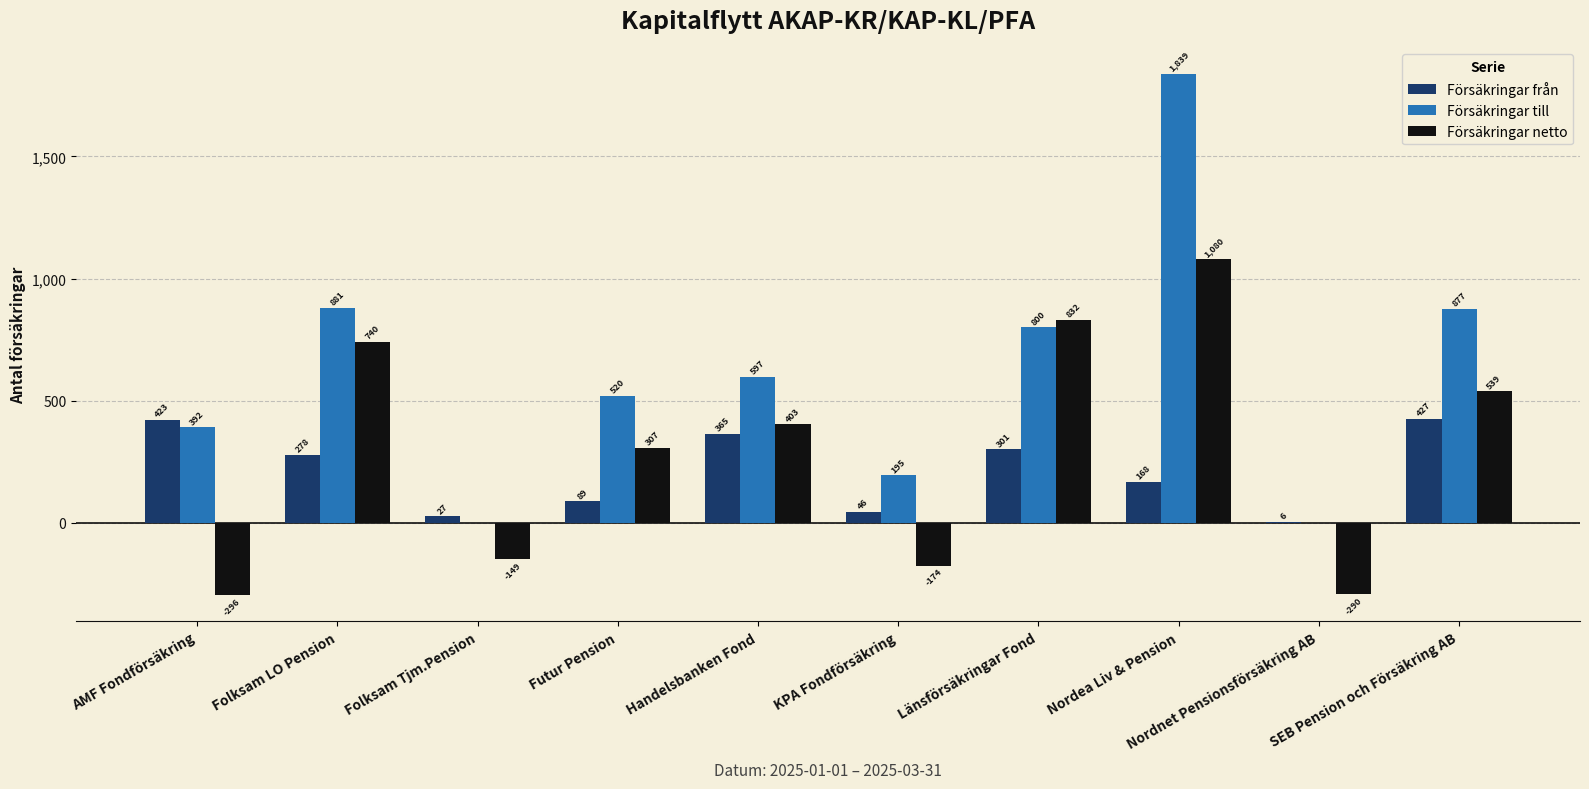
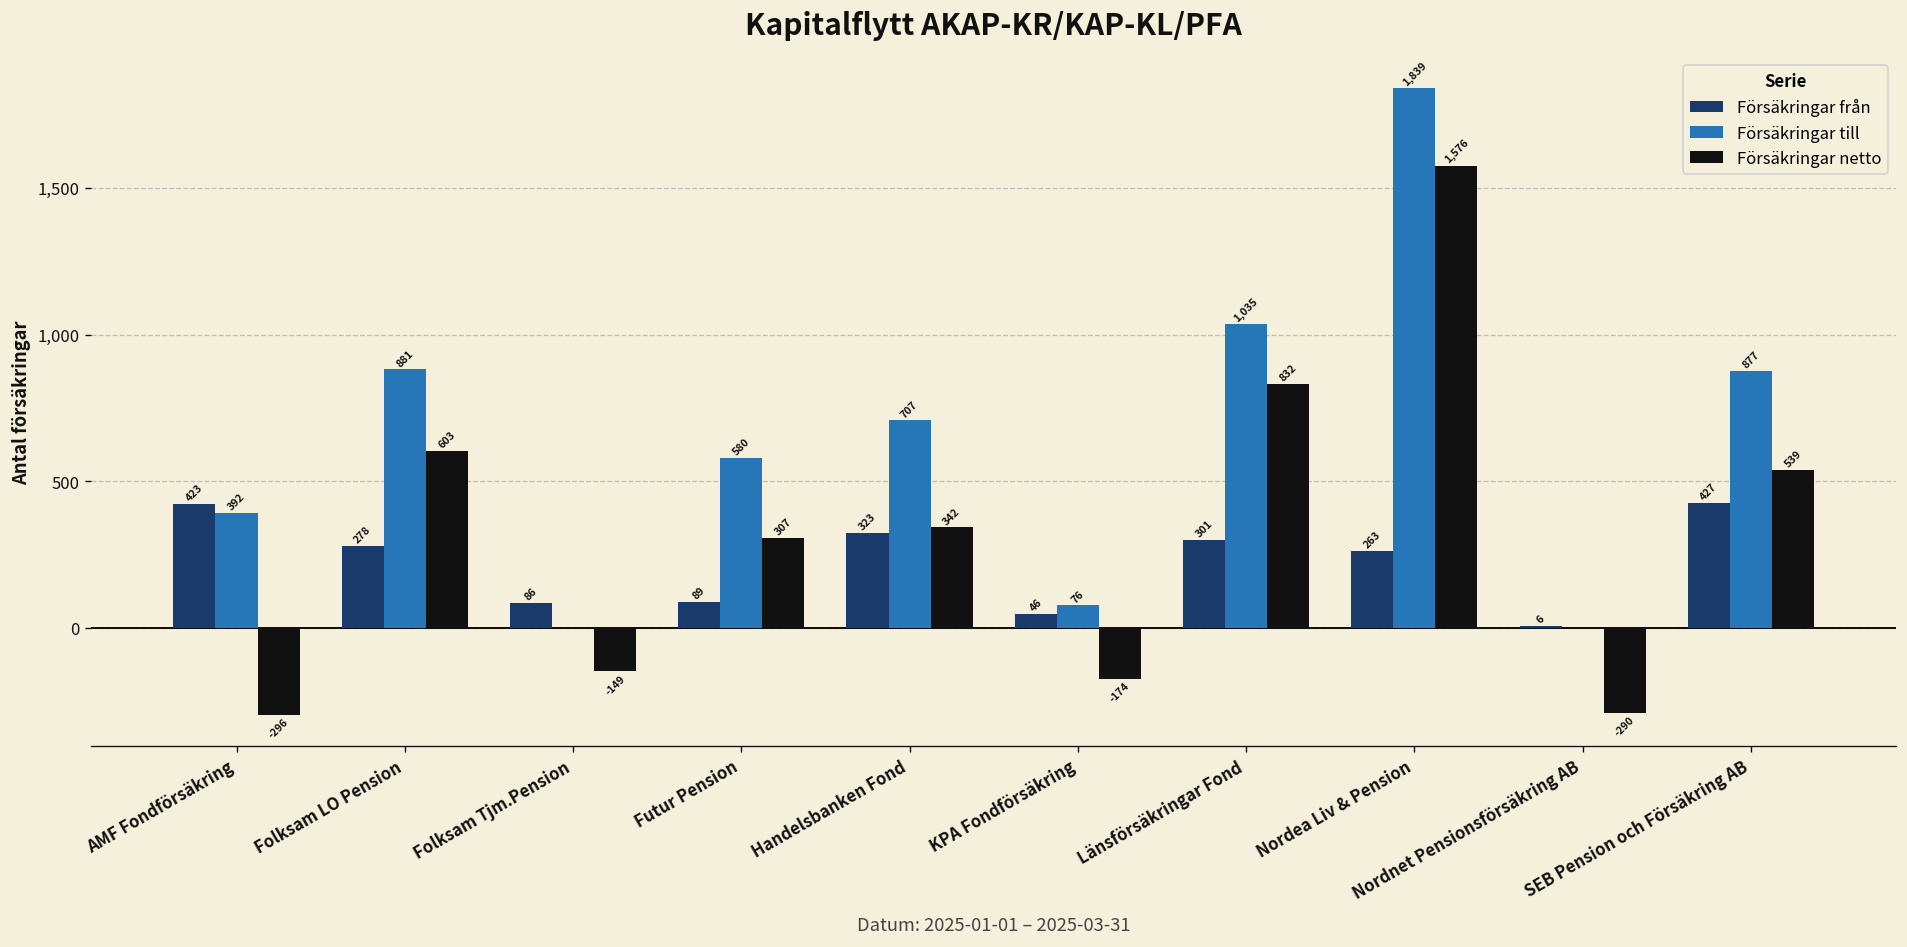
  {
    "Försäkringar från": {
      "AMF Fondförsäkring": "423",
      "Folksam LO Pension": "278",
-     "Folksam Tjm.Pension": "27",
+     "Folksam Tjm.Pension": "86",
      "Futur Pension": "89",
-     "Handelsbanken Fond": "365",
+     "Handelsbanken Fond": "323",
      "KPA Fondförsäkring": "46",
      "Länsförsäkringar Fond": "301",
-     "Nordea Liv & Pension": "168",
+     "Nordea Liv & Pension": "263",
      "Nordnet Pensionsförsäkring AB": "6",
      "SEB Pension och Försäkring AB": "427"
    },
    "Försäkringar till": {
      "AMF Fondförsäkring": "392",
      "Folksam LO Pension": "881",
-     "Futur Pension": "520",
-     "Handelsbanken Fond": "597",
-     "KPA Fondförsäkring": "195",
-     "Länsförsäkringar Fond": "800",
+     "Futur Pension": "580",
+     "Handelsbanken Fond": "707",
+     "KPA Fondförsäkring": "76",
+     "Länsförsäkringar Fond": "1,035",
      "Nordea Liv & Pension": "1,839",
      "SEB Pension och Försäkring AB": "877"
    },
    "Försäkringar netto": {
      "AMF Fondförsäkring": "-296",
-     "Folksam LO Pension": "740",
+     "Folksam LO Pension": "603",
      "Folksam Tjm.Pension": "-149",
      "Futur Pension": "307",
-     "Handelsbanken Fond": "403",
+     "Handelsbanken Fond": "342",
      "KPA Fondförsäkring": "-174",
      "Länsförsäkringar Fond": "832",
-     "Nordea Liv & Pension": "1,080",
+     "Nordea Liv & Pension": "1,576",
      "Nordnet Pensionsförsäkring AB": "-290",
      "SEB Pension och Försäkring AB": "539"
    }
  }
